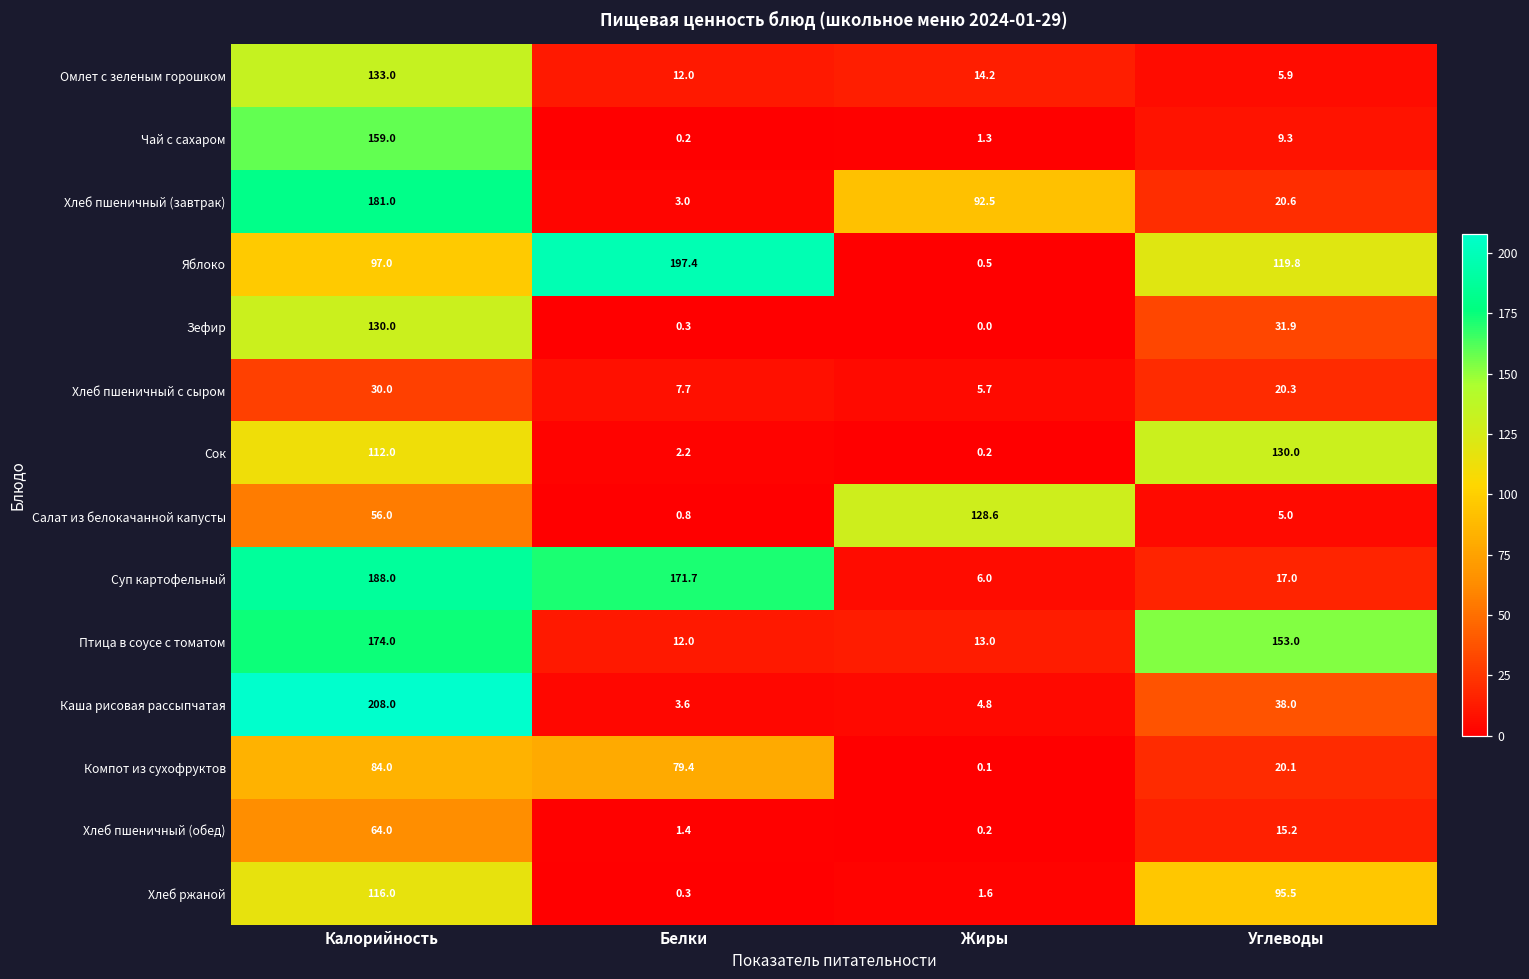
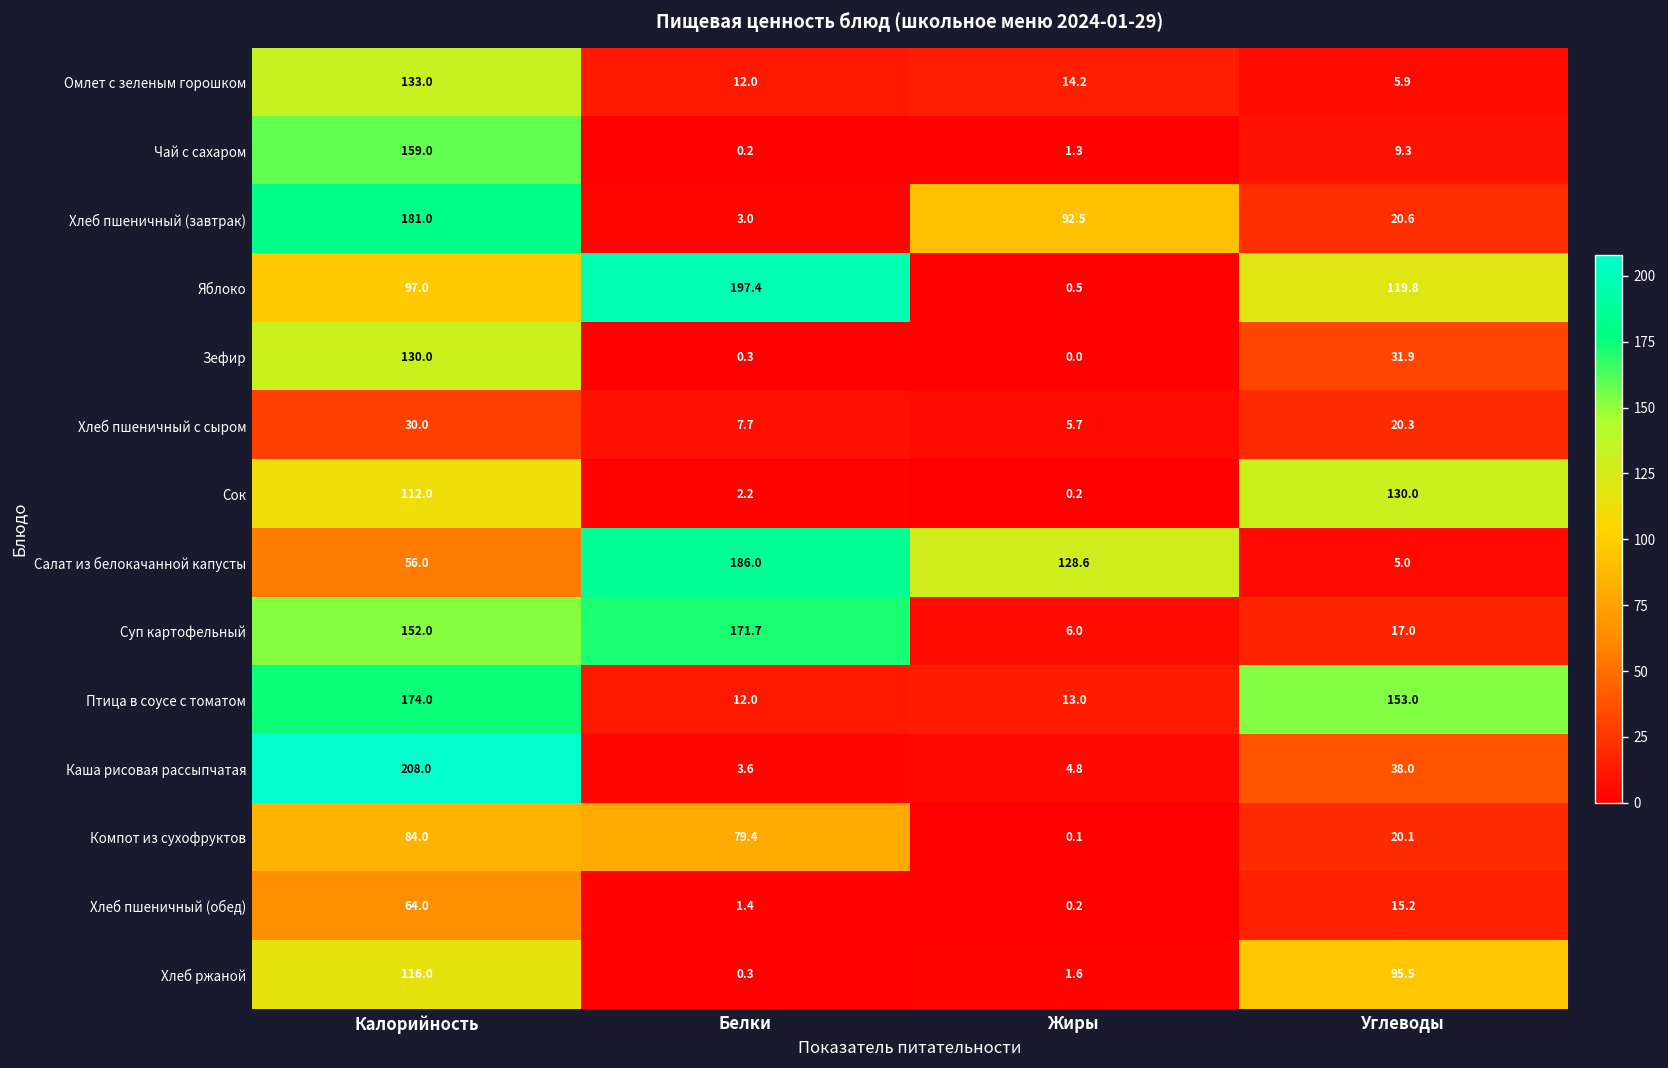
  {
    "Омлет с зеленым горошком": {
      "Калорийность": 133.0,
      "Белки": 12.0,
      "Жиры": 14.2,
      "Углеводы": 5.9
    },
    "Чай с сахаром": {
      "Калорийность": 159.0,
      "Белки": 0.2,
      "Жиры": 1.3,
      "Углеводы": 9.3
    },
    "Хлеб пшеничный (завтрак)": {
      "Калорийность": 181.0,
      "Белки": 3.0,
      "Жиры": 92.5,
      "Углеводы": 20.6
    },
    "Яблоко": {
      "Калорийность": 97.0,
      "Белки": 197.4,
      "Жиры": 0.5,
      "Углеводы": 119.8
    },
    "Зефир": {
      "Калорийность": 130.0,
      "Белки": 0.3,
      "Жиры": 0.0,
      "Углеводы": 31.9
    },
    "Хлеб пшеничный с сыром": {
      "Калорийность": 30.0,
      "Белки": 7.7,
      "Жиры": 5.7,
      "Углеводы": 20.3
    },
    "Сок": {
      "Калорийность": 112.0,
      "Белки": 2.2,
      "Жиры": 0.2,
      "Углеводы": 130.0
    },
    "Салат из белокачанной капусты": {
      "Калорийность": 56.0,
-     "Белки": 0.8,
+     "Белки": 186.0,
      "Жиры": 128.6,
      "Углеводы": 5.0
    },
    "Суп картофельный": {
-     "Калорийность": 188.0,
+     "Калорийность": 152.0,
      "Белки": 171.7,
      "Жиры": 6.0,
      "Углеводы": 17.0
    },
    "Птица в соусе с томатом": {
      "Калорийность": 174.0,
      "Белки": 12.0,
      "Жиры": 13.0,
      "Углеводы": 153.0
    },
    "Каша рисовая рассыпчатая": {
      "Калорийность": 208.0,
      "Белки": 3.6,
      "Жиры": 4.8,
      "Углеводы": 38.0
    },
    "Компот из сухофруктов": {
      "Калорийность": 84.0,
      "Белки": 79.4,
      "Жиры": 0.1,
      "Углеводы": 20.1
    },
    "Хлеб пшеничный (обед)": {
      "Калорийность": 64.0,
      "Белки": 1.4,
      "Жиры": 0.2,
      "Углеводы": 15.2
    },
    "Хлеб ржаной": {
      "Калорийность": 116.0,
      "Белки": 0.3,
      "Жиры": 1.6,
      "Углеводы": 95.5
    }
  }
